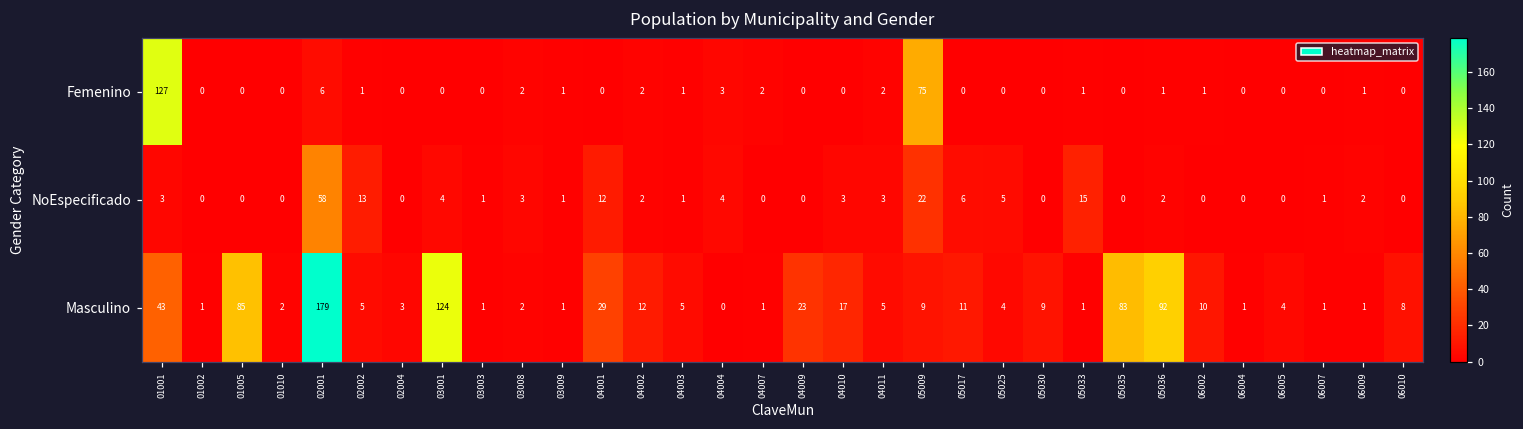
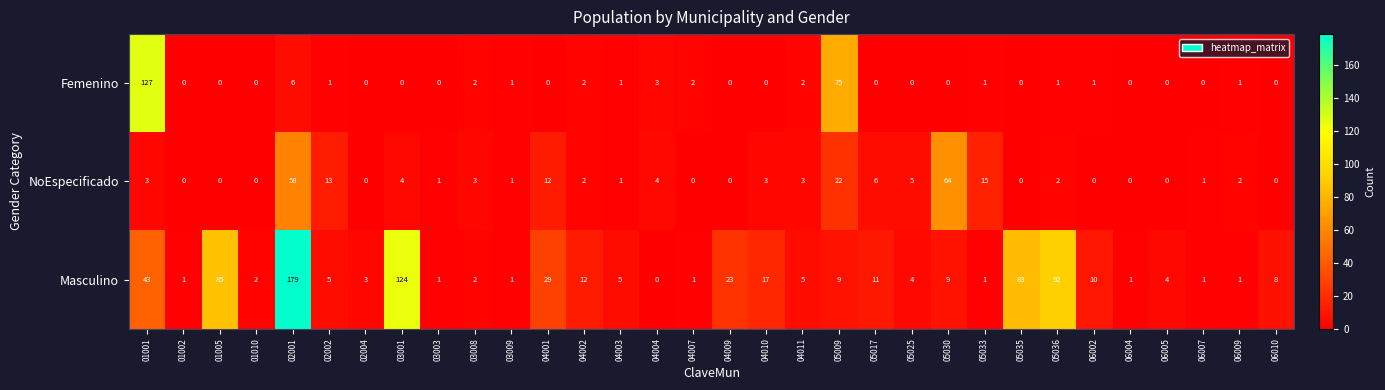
  {
    "Femenino": {
      "01001": 127,
      "01002": 0,
      "01005": 0,
      "01010": 0,
      "02001": 6,
      "02002": 1,
      "02004": 0,
      "03001": 0,
      "03003": 0,
      "03008": 2,
      "03009": 1,
      "04001": 0,
      "04002": 2,
      "04003": 1,
      "04004": 3,
      "04007": 2,
      "04009": 0,
      "04010": 0,
      "04011": 2,
      "05009": 75,
      "05017": 0,
      "05025": 0,
      "05030": 0,
      "05033": 1,
      "05035": 0,
      "05036": 1,
      "06002": 1,
      "06004": 0,
      "06005": 0,
      "06007": 0,
      "06009": 1,
      "06010": 0
    },
    "NoEspecificado": {
      "01001": 3,
      "01002": 0,
      "01005": 0,
      "01010": 0,
      "02001": 58,
      "02002": 13,
      "02004": 0,
      "03001": 4,
      "03003": 1,
      "03008": 3,
      "03009": 1,
      "04001": 12,
      "04002": 2,
      "04003": 1,
      "04004": 4,
      "04007": 0,
      "04009": 0,
      "04010": 3,
      "04011": 3,
      "05009": 22,
      "05017": 6,
      "05025": 5,
-     "05030": 0,
+     "05030": 64,
      "05033": 15,
      "05035": 0,
      "05036": 2,
      "06002": 0,
      "06004": 0,
      "06005": 0,
      "06007": 1,
      "06009": 2,
      "06010": 0
    },
    "Masculino": {
      "01001": 43,
      "01002": 1,
      "01005": 85,
      "01010": 2,
      "02001": 179,
      "02002": 5,
      "02004": 3,
      "03001": 124,
      "03003": 1,
      "03008": 2,
      "03009": 1,
      "04001": 29,
      "04002": 12,
      "04003": 5,
      "04004": 0,
      "04007": 1,
      "04009": 23,
      "04010": 17,
      "04011": 5,
      "05009": 9,
      "05017": 11,
      "05025": 4,
      "05030": 9,
      "05033": 1,
      "05035": 83,
      "05036": 92,
      "06002": 10,
      "06004": 1,
      "06005": 4,
      "06007": 1,
      "06009": 1,
      "06010": 8
    }
  }
